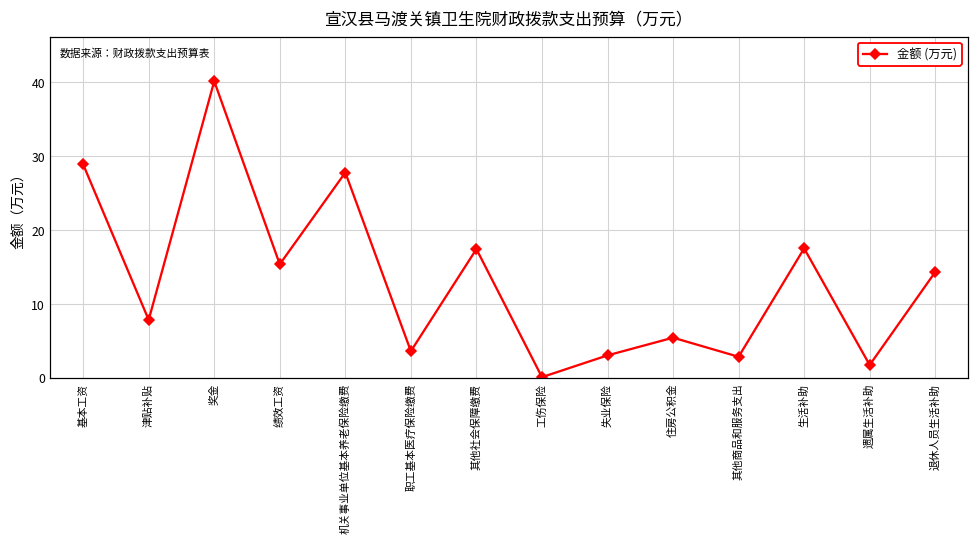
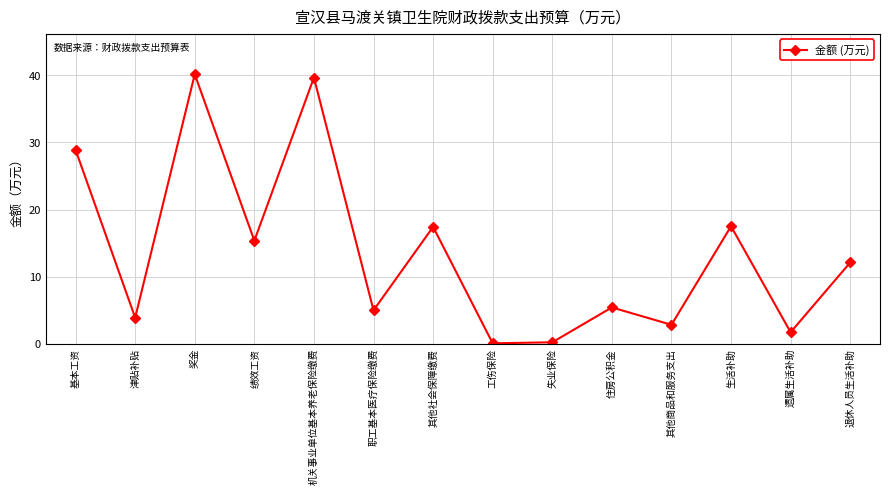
  {
    "基本工资": 29,
-   "津贴补贴": 8,
+   "津贴补贴": 4,
    "奖金": 40,
    "绩效工资": 15,
-   "机关事业单位基本养老保险缴费": 28,
-   "职工基本医疗保险缴费": 4,
+   "机关事业单位基本养老保险缴费": 40,
+   "职工基本医疗保险缴费": 5,
    "其他社会保障缴费": 17,
    "工伤保险": 0,
-   "失业保险": 3,
+   "失业保险": 0,
    "住房公积金": 5,
    "其他商品和服务支出": 3,
    "生活补助": 18,
    "遗属生活补助": 2,
-   "退休人员生活补助": 14
+   "退休人员生活补助": 12
  }
